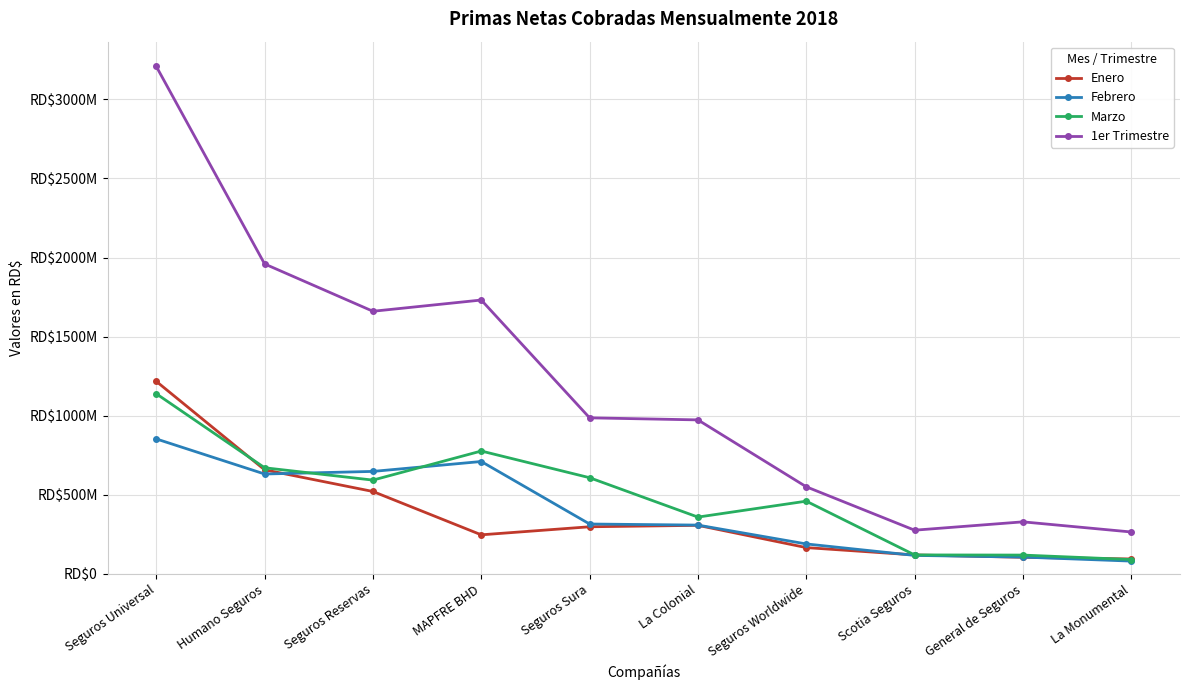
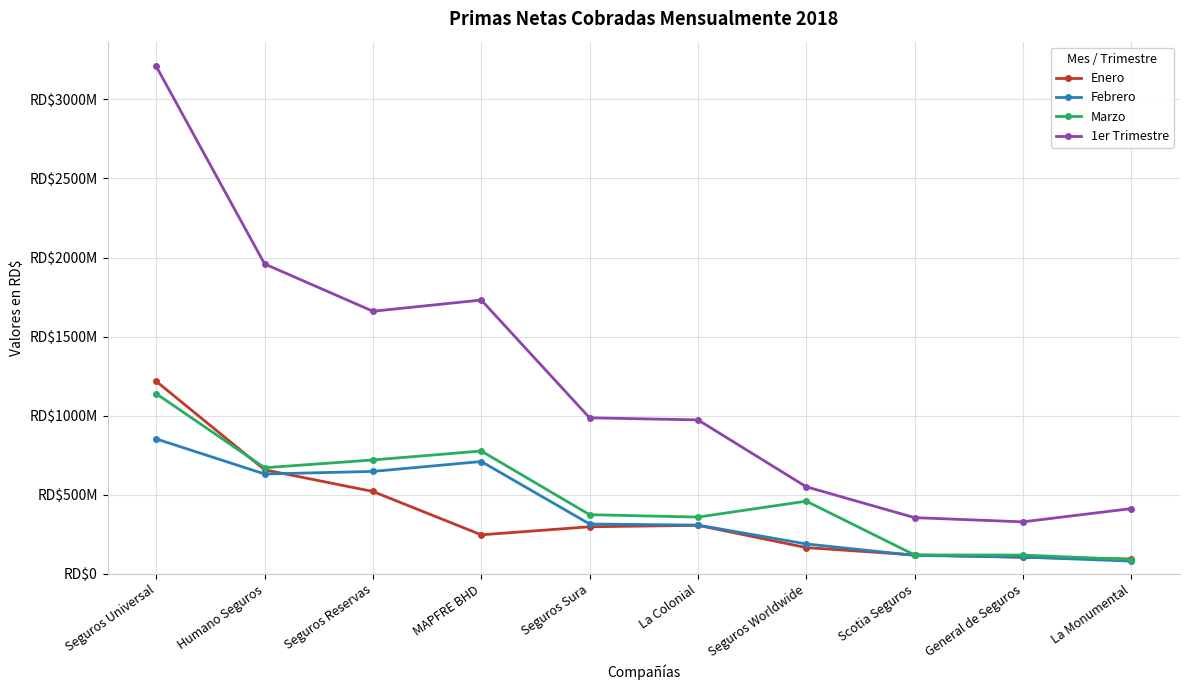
  {
    "Enero": {
      "Seguros Universal": "RD$1220000000",
      "Seguros Reservas": "RD$520000000",
      "MAPFRE BHD": "RD$250000000",
      "Seguros Sura": "RD$300000000",
      "Seguros Worldwide": "RD$170000000"
    },
    "Febrero": {
      "Seguros Universal": "RD$850000000",
      "Humano Seguros": "RD$630000000",
      "Seguros Reservas": "RD$650000000",
      "MAPFRE BHD": "RD$710000000",
      "Seguros Sura": "RD$310000000",
      "Seguros Worldwide": "RD$190000000"
    },
    "Marzo": {
      "Seguros Universal": "RD$1140000000",
-     "Seguros Reservas": "RD$590000000",
+     "Seguros Reservas": "RD$720000000",
      "MAPFRE BHD": "RD$780000000",
-     "Seguros Sura": "RD$610000000",
+     "Seguros Sura": "RD$370000000",
      "La Colonial": "RD$360000000",
      "Seguros Worldwide": "RD$460000000"
    },
    "1er Trimestre": {
      "Seguros Universal": "RD$3210000000",
      "Humano Seguros": "RD$1960000000",
      "Seguros Reservas": "RD$1660000000",
      "MAPFRE BHD": "RD$1730000000",
      "Seguros Sura": "RD$990000000",
      "La Colonial": "RD$970000000",
      "Seguros Worldwide": "RD$550000000",
-     "Scotia Seguros": "RD$280000000",
+     "Scotia Seguros": "RD$360000000",
      "General de Seguros": "RD$330000000",
-     "La Monumental": "RD$260000000"
+     "La Monumental": "RD$410000000"
    }
  }
